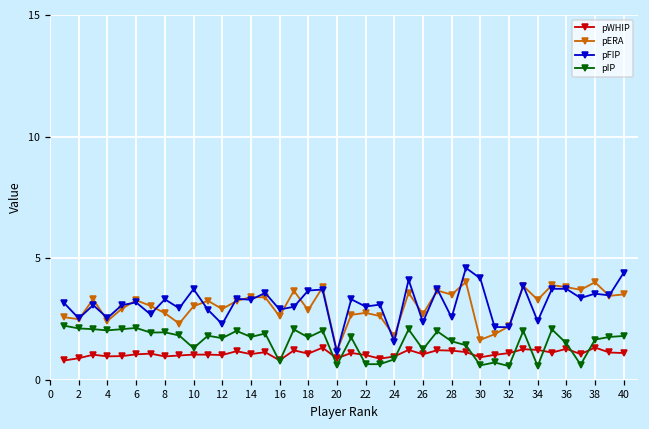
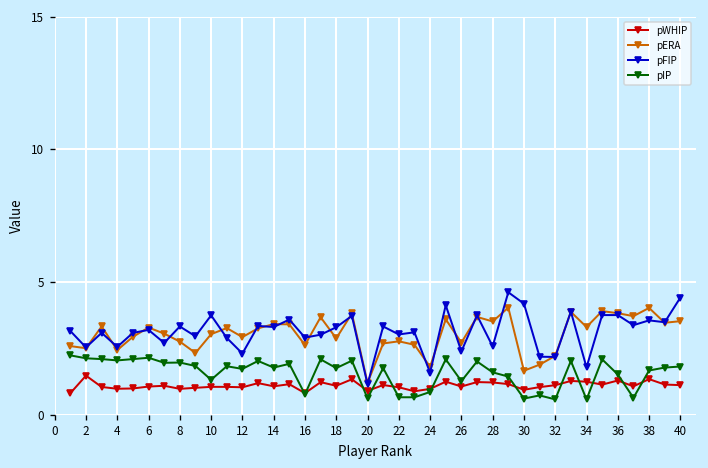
  {
    "pWHIP": {
-     "2": 0.9,
+     "2": 1.5,
      "4": 1.0,
      "6": 1.1,
      "8": 1.0,
      "10": 1.0,
      "12": 1.0,
      "14": 1.1,
      "18": 1.1,
      "20": 0.9,
      "22": 1.0,
      "26": 1.1,
      "28": 1.2,
      "30": 0.9,
      "32": 1.1,
      "34": 1.2,
      "36": 1.3,
      "38": 1.3,
      "40": 1.1
    },
    "pERA": {
      "4": 2.4,
      "8": 2.8,
      "10": 3.0,
      "12": 2.9,
      "16": 2.6,
      "18": 2.9,
      "22": 2.8,
      "24": 1.8,
      "26": 2.7,
      "28": 3.5,
      "30": 1.7,
      "34": 3.3,
      "38": 4.0,
      "40": 3.5
    },
    "pFIP": {
      "4": 2.6,
      "8": 3.3,
      "10": 3.7,
      "12": 2.3,
      "16": 2.9,
-     "18": 3.7,
+     "18": 3.3,
      "22": 3.0,
      "24": 1.6,
      "26": 2.4,
      "28": 2.6,
      "30": 4.2,
-     "34": 2.4,
+     "34": 1.8,
      "38": 3.6,
      "40": 4.4
    },
    "pIP": {
      "2": 2.1,
      "4": 2.0,
      "6": 2.1,
      "8": 2.0,
      "10": 1.3,
      "12": 1.7,
      "14": 1.8,
      "18": 1.8,
      "20": 0.6,
      "22": 0.7,
      "26": 1.3,
      "28": 1.6,
      "30": 0.6,
      "32": 0.6,
      "34": 0.6,
      "36": 1.5,
      "38": 1.7,
      "40": 1.8
    }
  }
